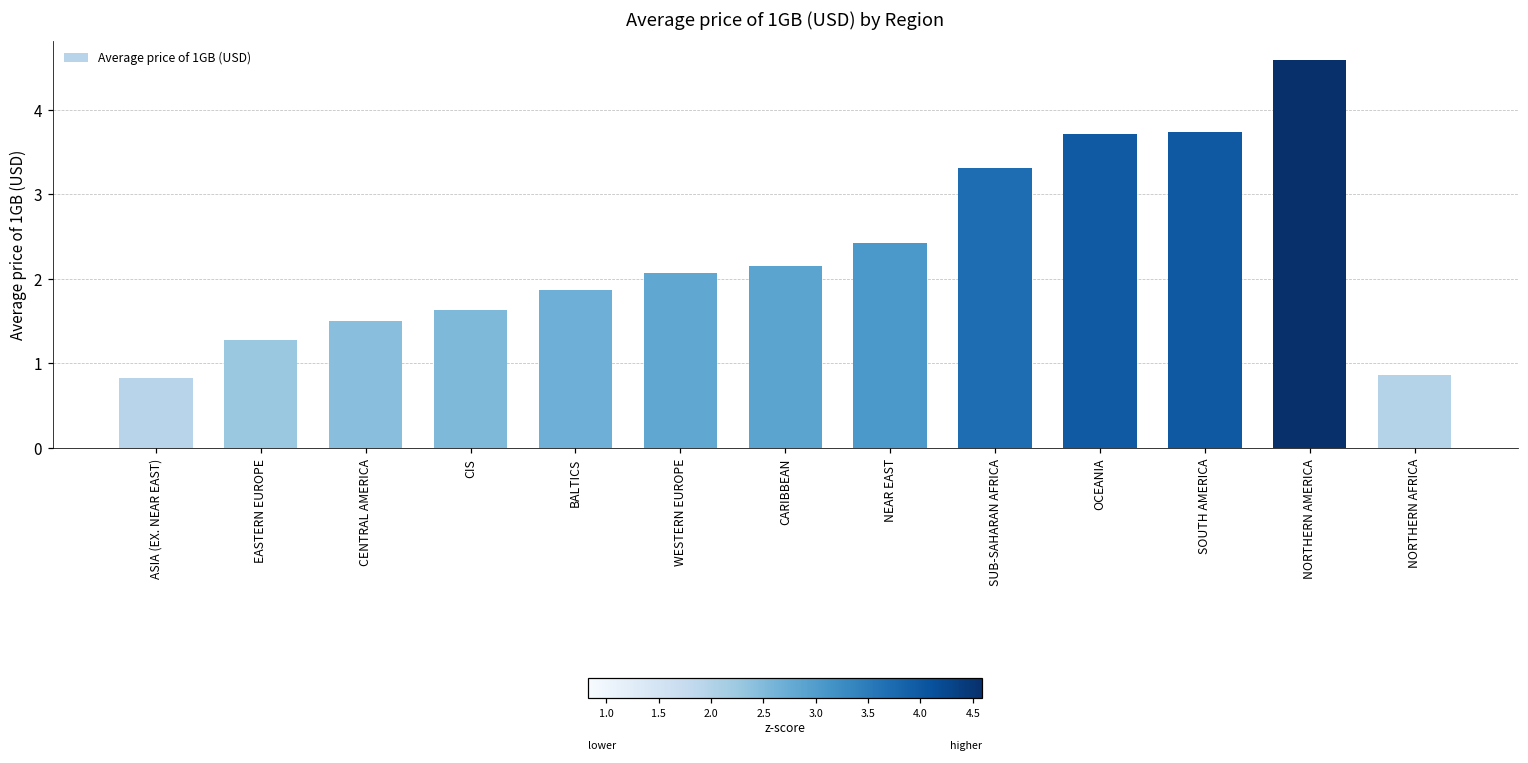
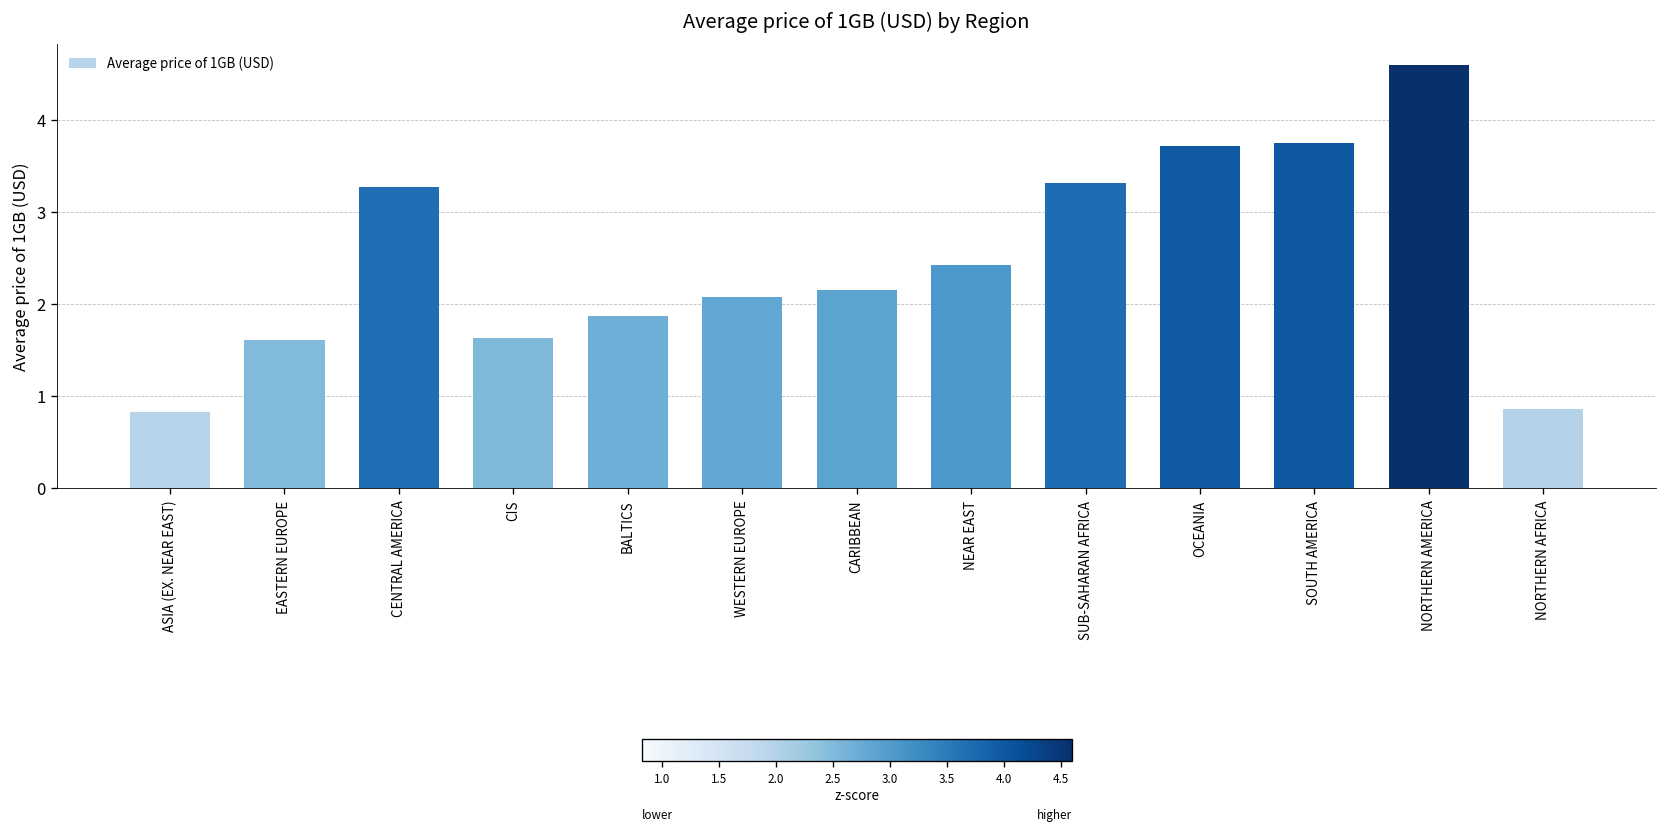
  {
    "ASIA (EX. NEAR EAST)": 0.8,
-   "EASTERN EUROPE": 1.3,
-   "CENTRAL AMERICA": 1.5,
+   "EASTERN EUROPE": 1.6,
+   "CENTRAL AMERICA": 3.3,
    "CIS": 1.6,
    "BALTICS": 1.9,
    "WESTERN EUROPE": 2.1,
    "CARIBBEAN": 2.2,
    "NEAR EAST": 2.4,
    "SUB-SAHARAN AFRICA": 3.3,
    "OCEANIA": 3.7,
    "SOUTH AMERICA": 3.7,
    "NORTHERN AMERICA": 4.6,
    "NORTHERN AFRICA": 0.9
  }
